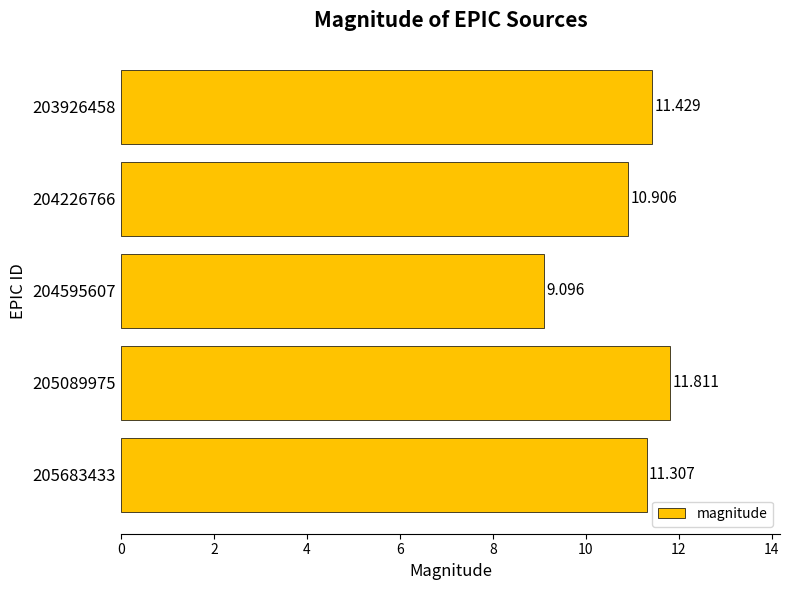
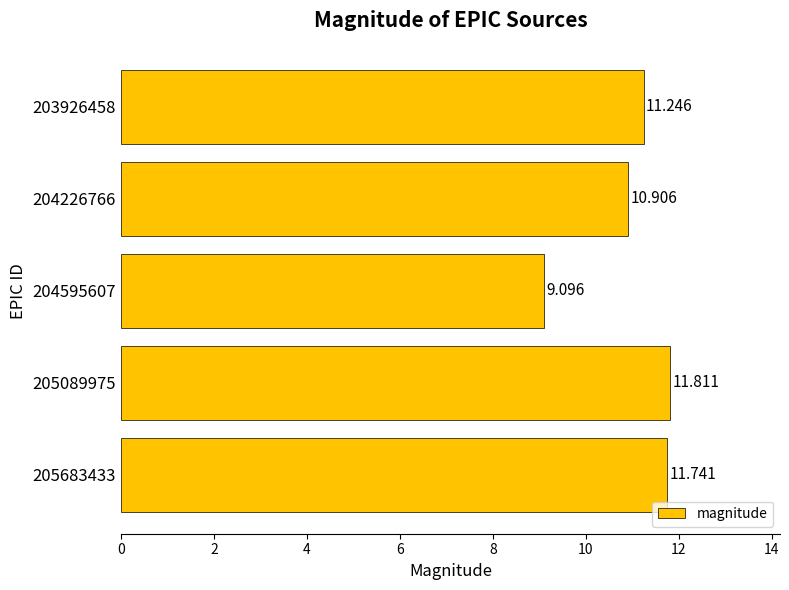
  {
-   "203926458": 11.429,
+   "203926458": 11.246,
    "204226766": 10.906,
    "204595607": 9.096,
    "205089975": 11.811,
-   "205683433": 11.307
+   "205683433": 11.741
  }
